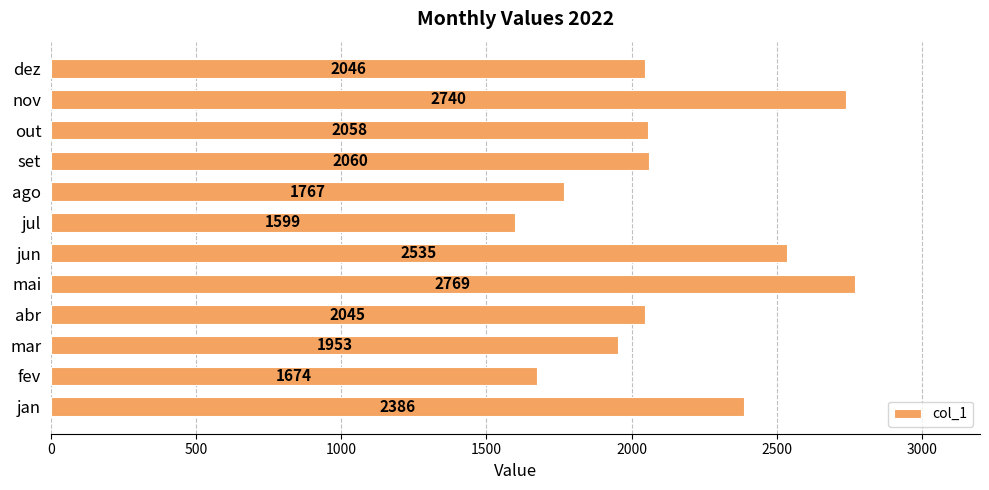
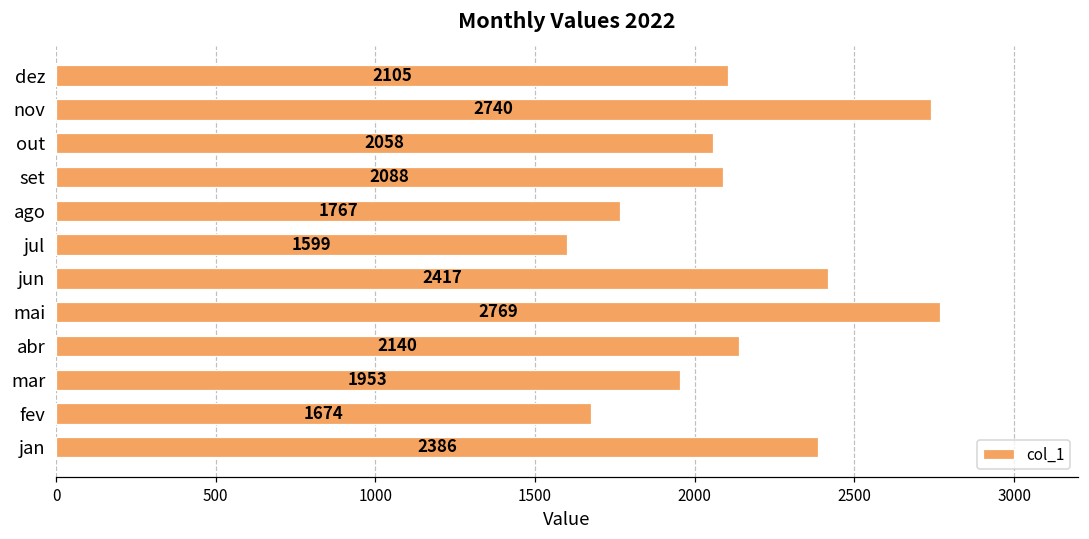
  {
-   "dez": 2046,
+   "dez": 2105,
    "nov": 2740,
    "out": 2058,
-   "set": 2060,
+   "set": 2088,
    "ago": 1767,
    "jul": 1599,
-   "jun": 2535,
+   "jun": 2417,
    "mai": 2769,
-   "abr": 2045,
+   "abr": 2140,
    "mar": 1953,
    "fev": 1674,
    "jan": 2386
  }
